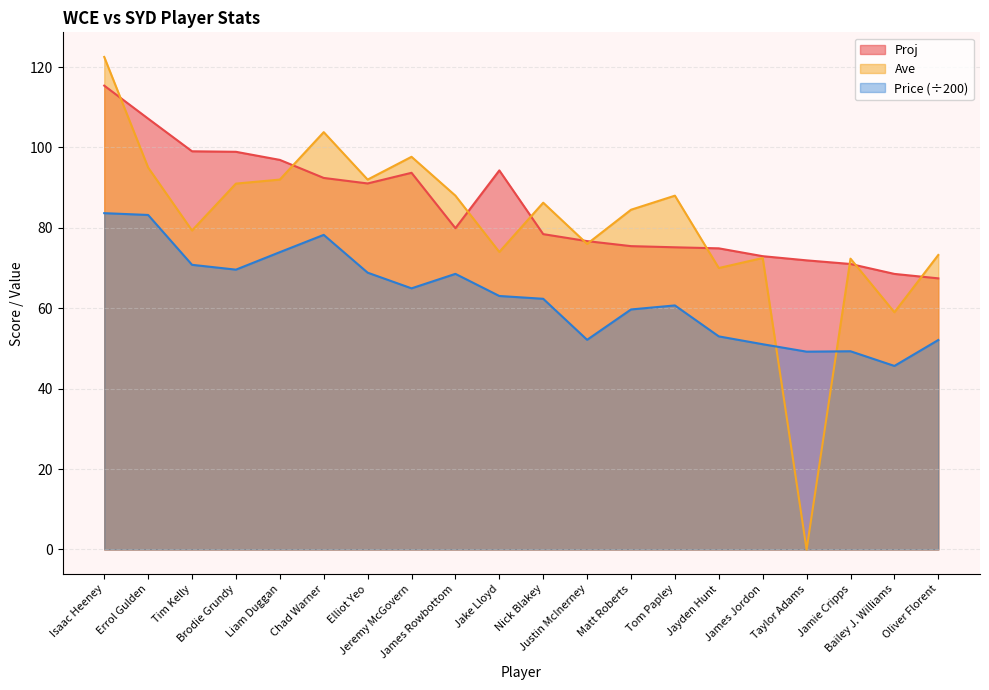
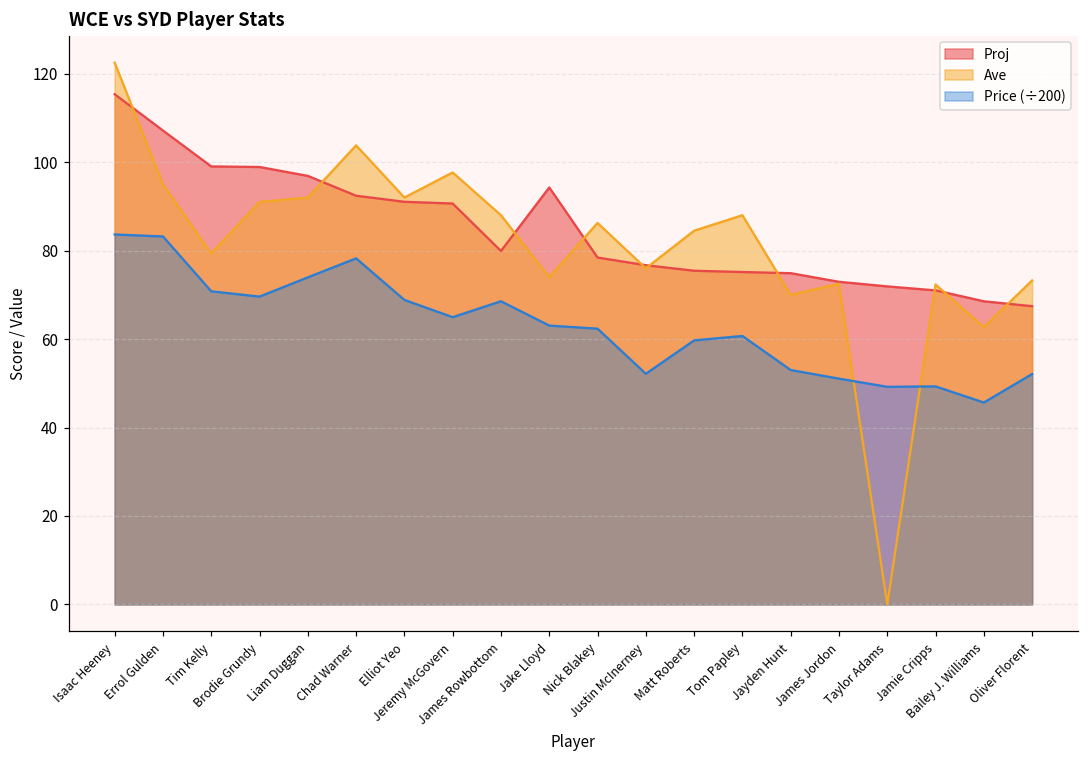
  {
    "Proj": {
      "Isaac Heeney": 115,
      "Errol Gulden": 107,
      "Tim Kelly": 99,
      "Brodie Grundy": 99,
      "Liam Duggan": 97,
      "Chad Warner": 92,
      "Elliot Yeo": 91,
-     "Jeremy McGovern": 94,
+     "Jeremy McGovern": 91,
      "James Rowbottom": 80,
      "Jake Lloyd": 94,
      "Nick Blakey": 78,
      "Justin McInerney": 77,
      "Matt Roberts": 75,
      "Tom Papley": 75,
      "Jayden Hunt": 75,
      "Taylor Adams": 72,
      "Jamie Cripps": 71,
      "Bailey J. Williams": 69,
      "Oliver Florent": 67
    },
    "Ave": {
      "Isaac Heeney": 123,
      "Errol Gulden": 95,
      "Tim Kelly": 79,
      "Brodie Grundy": 91,
      "Liam Duggan": 92,
      "Chad Warner": 104,
      "Elliot Yeo": 92,
      "Jeremy McGovern": 98,
      "James Rowbottom": 88,
      "Jake Lloyd": 74,
      "Nick Blakey": 86,
      "Justin McInerney": 76,
      "Matt Roberts": 85,
      "Tom Papley": 88,
      "Jayden Hunt": 70,
      "Taylor Adams": 0,
      "Jamie Cripps": 72,
-     "Bailey J. Williams": 59,
+     "Bailey J. Williams": 63,
      "Oliver Florent": 73
    },
    "Price (÷200)": {
      "Isaac Heeney": 84,
      "Errol Gulden": 83,
      "Tim Kelly": 71,
      "Brodie Grundy": 70,
      "Liam Duggan": 74,
      "Chad Warner": 78,
      "Elliot Yeo": 69,
      "Jeremy McGovern": 65,
      "James Rowbottom": 69,
      "Jake Lloyd": 63,
      "Nick Blakey": 62,
      "Justin McInerney": 52,
      "Matt Roberts": 60,
      "Tom Papley": 61,
      "Jayden Hunt": 53,
      "James Jordon": 51,
      "Taylor Adams": 49,
      "Jamie Cripps": 49,
      "Bailey J. Williams": 46,
      "Oliver Florent": 52
    }
  }
